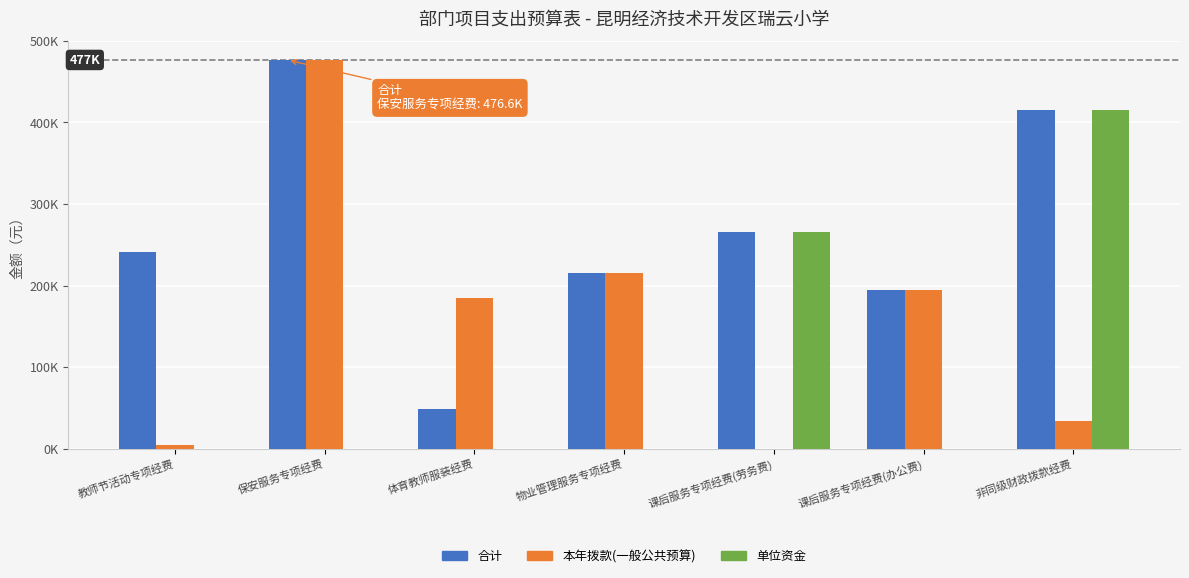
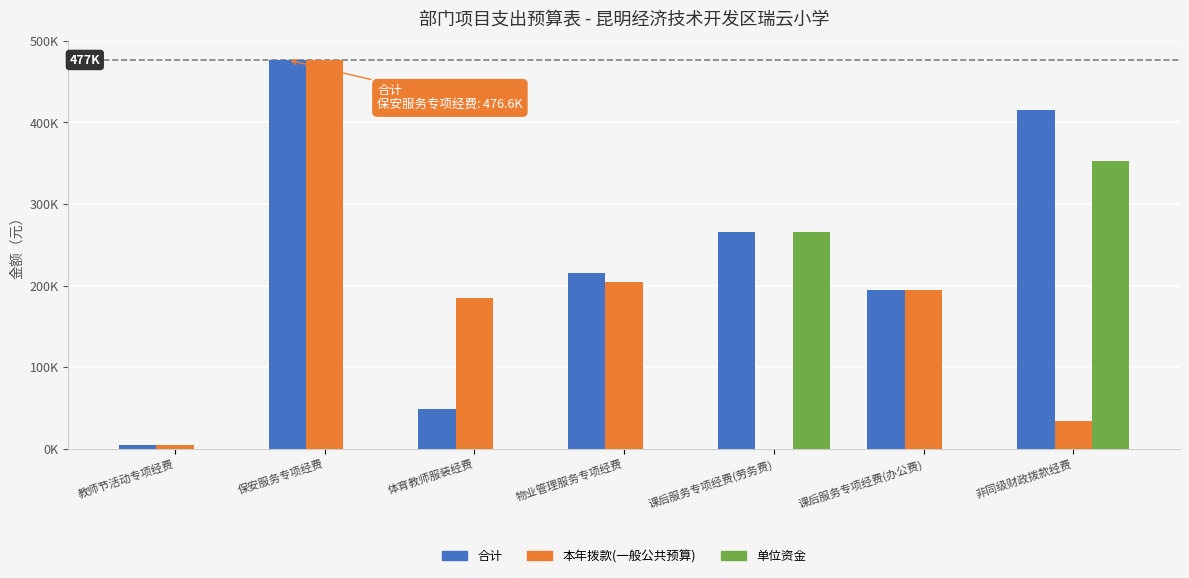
  {
    "合计": {
-     "教师节活动专项经费": 240000,
+     "教师节活动专项经费": 0,
      "保安服务专项经费": 480000,
      "体育教师服装经费": 50000,
      "物业管理服务专项经费": 220000,
      "课后服务专项经费(劳务费)": 270000,
      "课后服务专项经费(办公费)": 190000,
      "非同级财政拨款经费": 420000
    },
    "本年拨款(一般公共预算)": {
      "教师节活动专项经费": 0,
      "体育教师服装经费": 180000,
-     "物业管理服务专项经费": 220000,
+     "物业管理服务专项经费": 200000,
      "课后服务专项经费(劳务费)": 0,
      "课后服务专项经费(办公费)": 190000,
      "非同级财政拨款经费": 30000
    },
    "单位资金": {
      "教师节活动专项经费": 0,
      "保安服务专项经费": 0,
      "体育教师服装经费": 0,
      "物业管理服务专项经费": 0,
      "课后服务专项经费(劳务费)": 270000,
      "课后服务专项经费(办公费)": 0,
-     "非同级财政拨款经费": 420000
+     "非同级财政拨款经费": 350000
    }
  }
